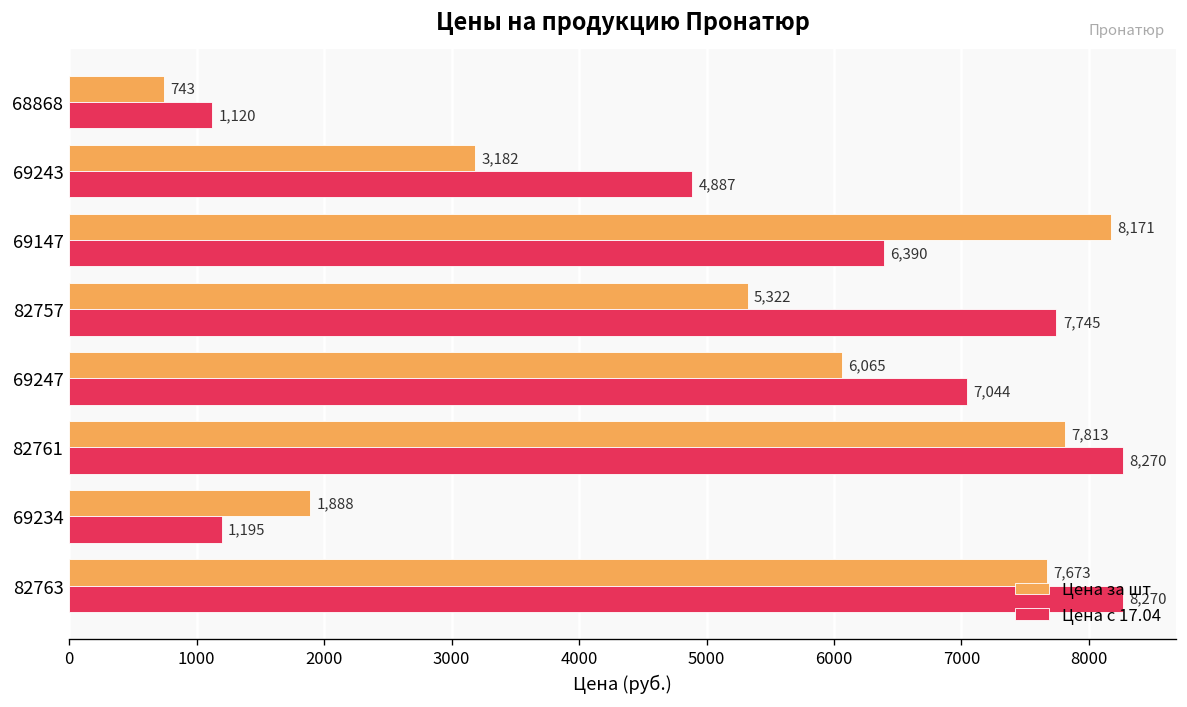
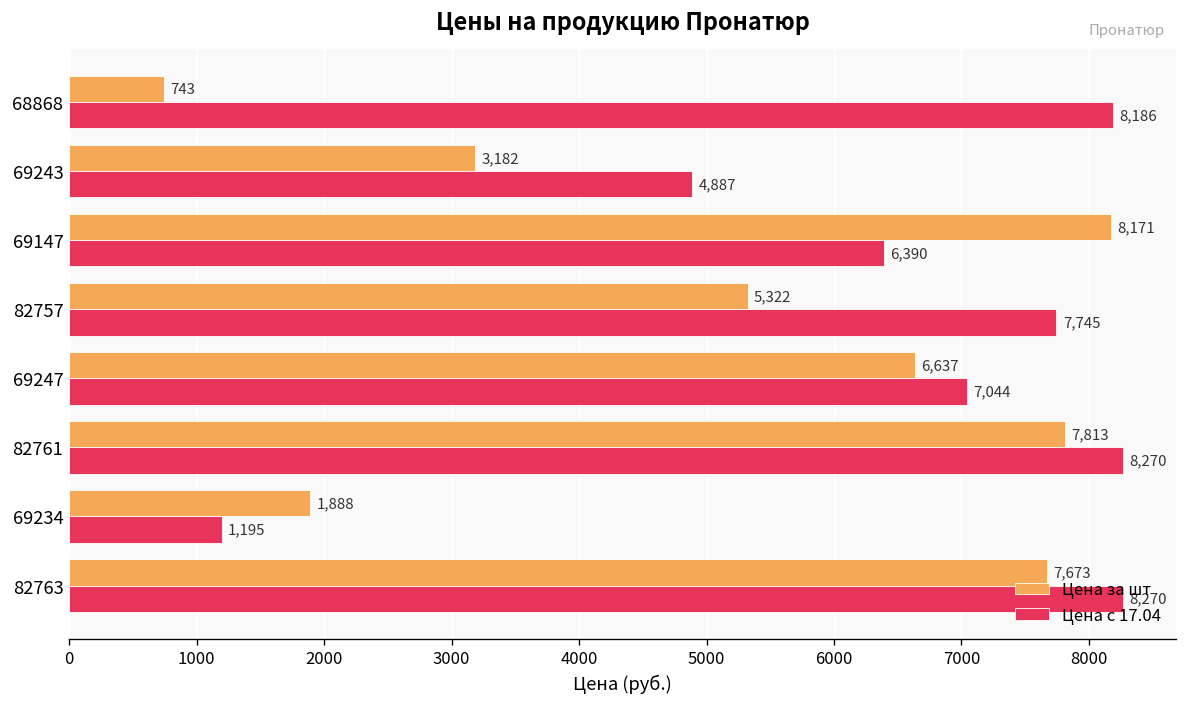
  {
    "Цена за шт": {
      "68868": "743",
      "69243": "3,182",
      "69147": "8,171",
      "82757": "5,322",
-     "69247": "6,065",
+     "69247": "6,637",
      "82761": "7,813",
      "69234": "1,888",
      "82763": "7,673"
    },
    "Цена с 17.04": {
-     "68868": "1,120",
+     "68868": "8,186",
      "69243": "4,887",
      "69147": "6,390",
      "82757": "7,745",
      "69247": "7,044",
      "82761": "8,270",
      "69234": "1,195",
      "82763": "8,270"
    }
  }
